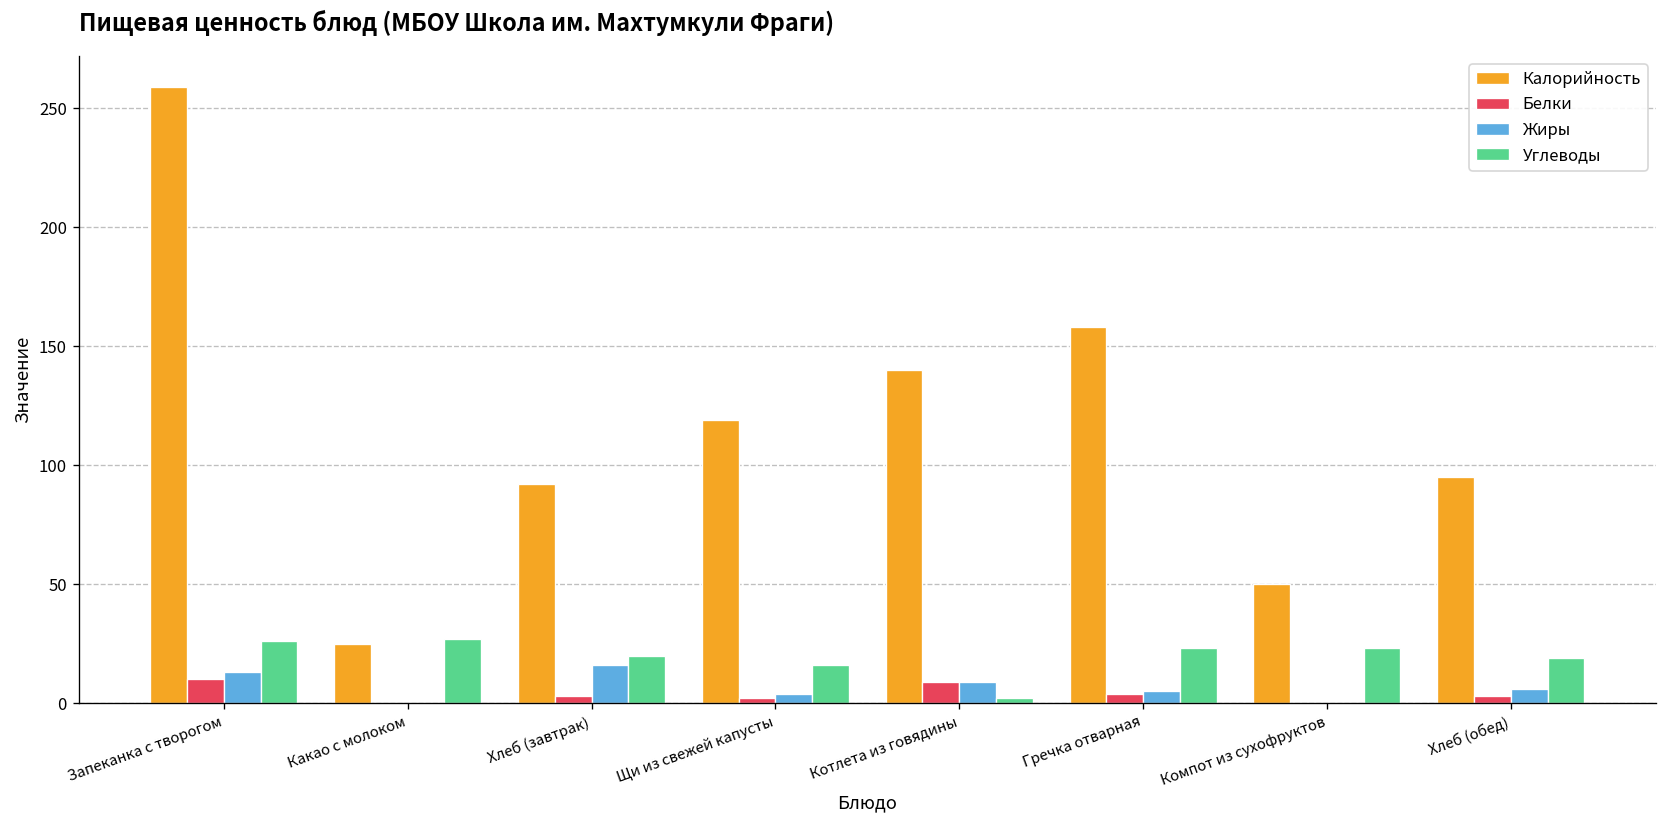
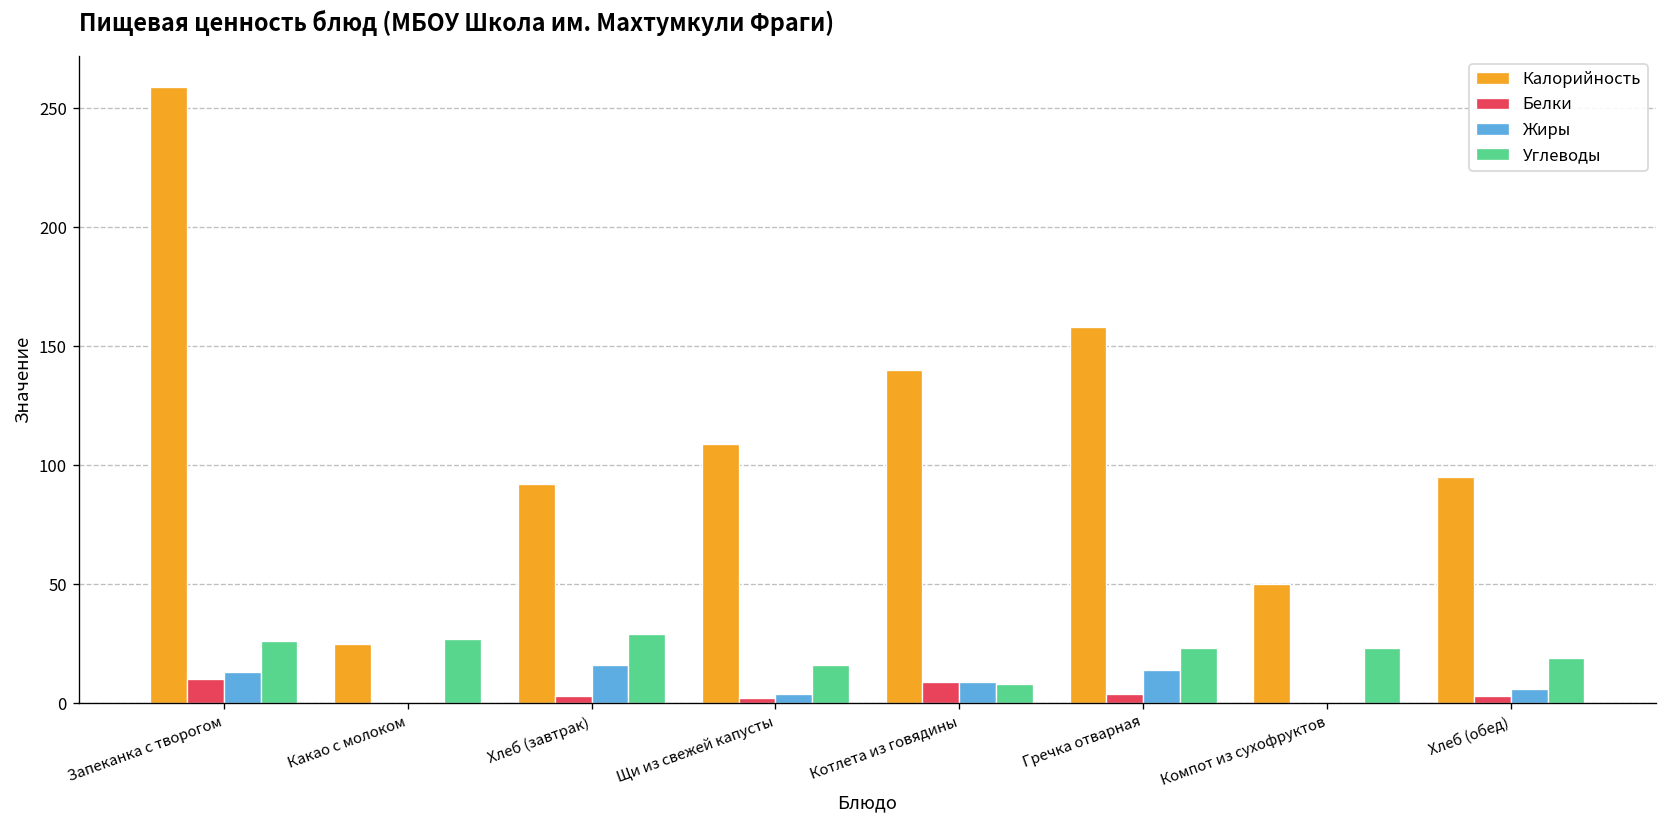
  {
    "Калорийность": {
      "Запеканка с творогом": 259,
      "Какао с молоком": 25,
      "Хлеб (завтрак)": 92,
-     "Щи из свежей капусты": 119,
+     "Щи из свежей капусты": 109,
      "Котлета из говядины": 140,
      "Гречка отварная": 158,
      "Компот из сухофруктов": 50,
      "Хлеб (обед)": 95
    },
    "Белки": {
      "Запеканка с творогом": 10,
      "Какао с молоком": 0,
      "Хлеб (завтрак)": 3,
      "Щи из свежей капусты": 2,
      "Котлета из говядины": 9,
      "Гречка отварная": 4,
      "Компот из сухофруктов": 0,
      "Хлеб (обед)": 3
    },
    "Жиры": {
      "Запеканка с творогом": 13,
      "Какао с молоком": 0,
      "Хлеб (завтрак)": 16,
      "Щи из свежей капусты": 4,
      "Котлета из говядины": 9,
-     "Гречка отварная": 5,
+     "Гречка отварная": 14,
      "Компот из сухофруктов": 0,
      "Хлеб (обед)": 6
    },
    "Углеводы": {
      "Запеканка с творогом": 26,
      "Какао с молоком": 27,
-     "Хлеб (завтрак)": 20,
+     "Хлеб (завтрак)": 29,
      "Щи из свежей капусты": 16,
-     "Котлета из говядины": 2,
+     "Котлета из говядины": 8,
      "Гречка отварная": 23,
      "Компот из сухофруктов": 23,
      "Хлеб (обед)": 19
    }
  }
